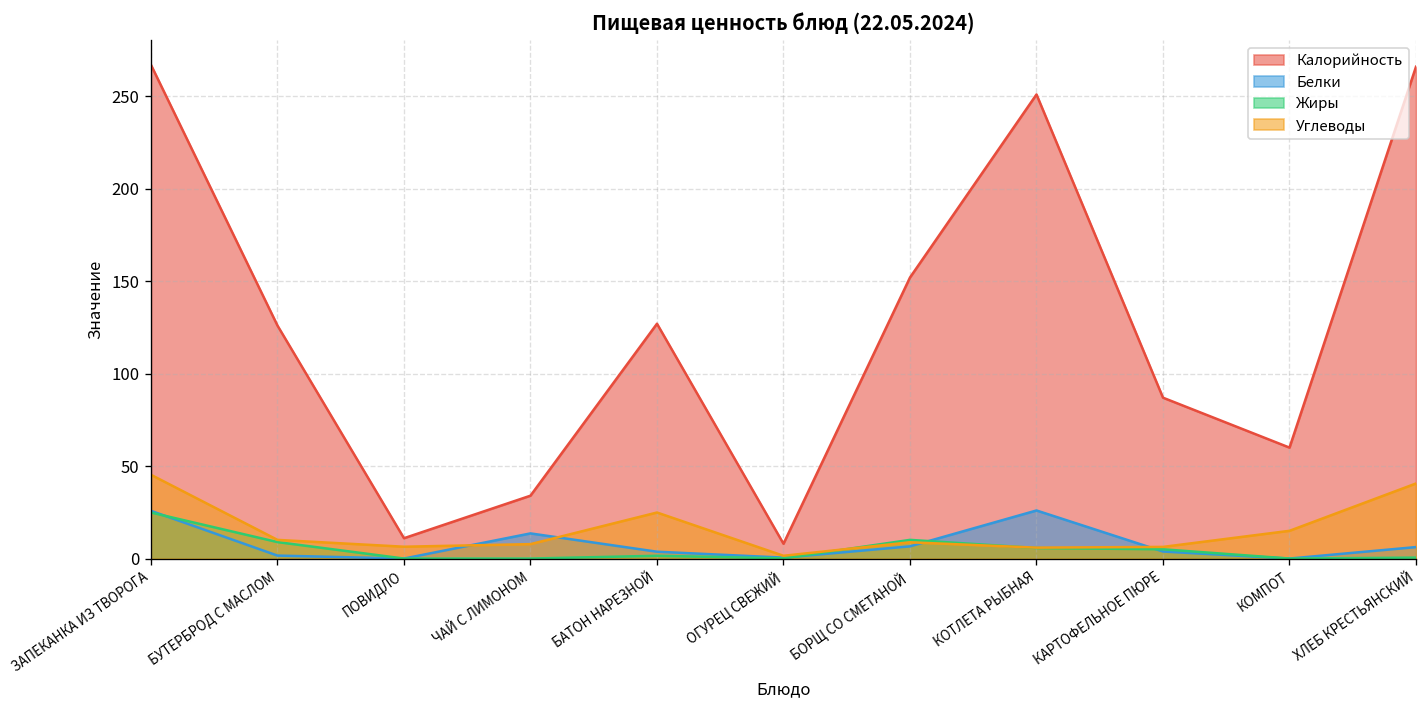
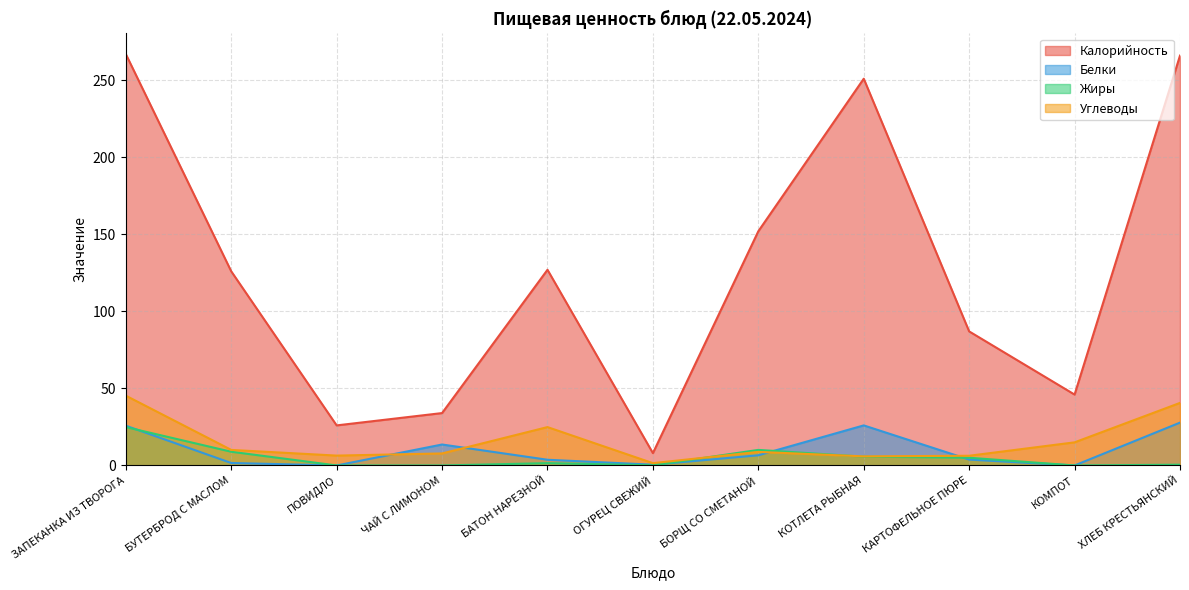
  {
    "Калорийность": {
      "ЗАПЕКАНКА ИЗ ТВОРОГА": 267,
      "БУТЕРБРОД С МАСЛОМ": 126,
-     "ПОВИДЛО": 11,
+     "ПОВИДЛО": 26,
      "ЧАЙ С ЛИМОНОМ": 34,
      "БАТОН НАРЕЗНОЙ": 127,
      "ОГУРЕЦ СВЕЖИЙ": 8,
      "БОРЩ СО СМЕТАНОЙ": 152,
      "КОТЛЕТА РЫБНАЯ": 251,
      "КАРТОФЕЛЬНОЕ ПЮРЕ": 87,
-     "КОМПОТ": 60,
+     "КОМПОТ": 46,
      "ХЛЕБ КРЕСТЬЯНСКИЙ": 266
    },
    "Белки": {
      "БУТЕРБРОД С МАСЛОМ": 2,
      "ЧАЙ С ЛИМОНОМ": 14,
      "БАТОН НАРЕЗНОЙ": 4,
      "БОРЩ СО СМЕТАНОЙ": 7,
      "КОТЛЕТА РЫБНАЯ": 26,
-     "ХЛЕБ КРЕСТЬЯНСКИЙ": 6
+     "ХЛЕБ КРЕСТЬЯНСКИЙ": 28
    },
    "Жиры": {
      "ЧАЙ С ЛИМОНОМ": 0,
      "БАТОН НАРЕЗНОЙ": 2,
      "ХЛЕБ КРЕСТЬЯНСКИЙ": 1
    },
    "Углеводы": {
      "ЗАПЕКАНКА ИЗ ТВОРОГА": 45,
      "ПОВИДЛО": 6,
      "ЧАЙ С ЛИМОНОМ": 8,
      "БАТОН НАРЕЗНОЙ": 25,
      "КОМПОТ": 15,
      "ХЛЕБ КРЕСТЬЯНСКИЙ": 41
    }
  }
